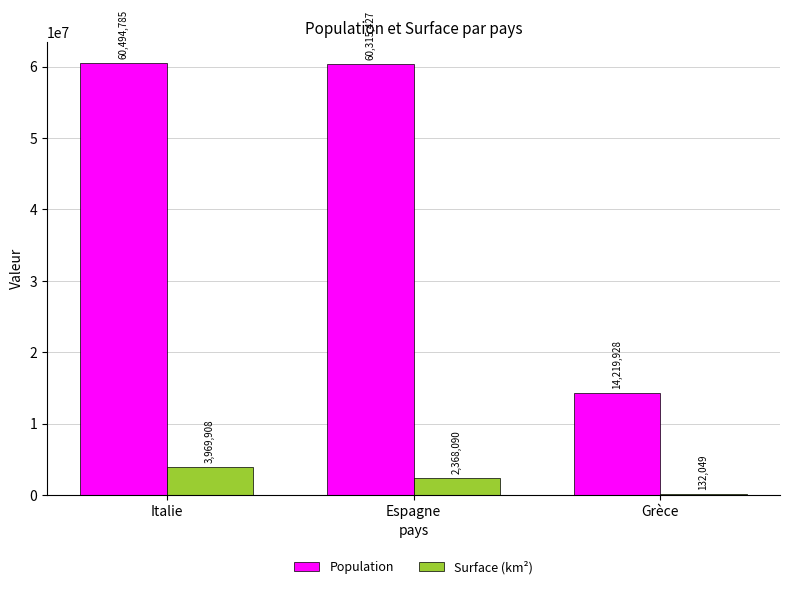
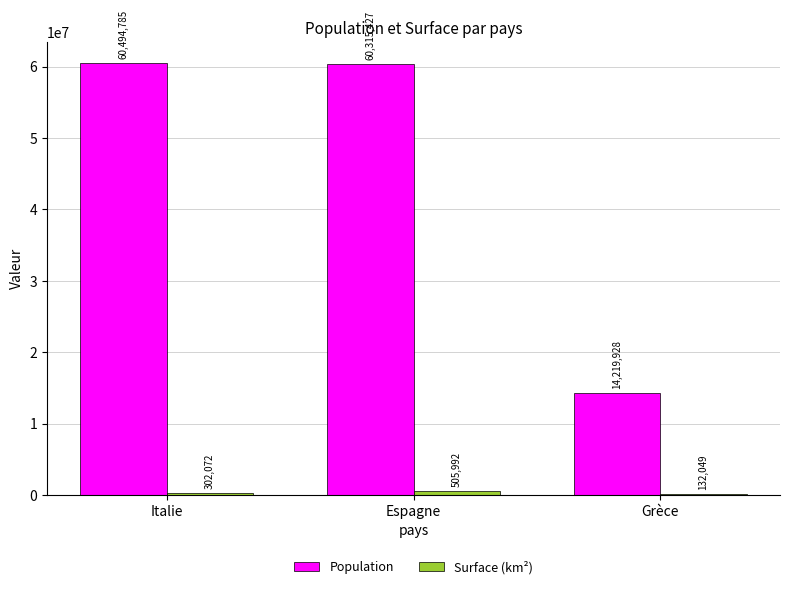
  {
    "Population": {
      "Italie": "60,494,785",
      "Espagne": "60,315,427",
      "Grèce": "14,219,928"
    },
    "Surface (km²)": {
-     "Italie": "3,969,908",
-     "Espagne": "2,368,090",
+     "Italie": "302,072",
+     "Espagne": "505,992",
      "Grèce": "132,049"
    }
  }
